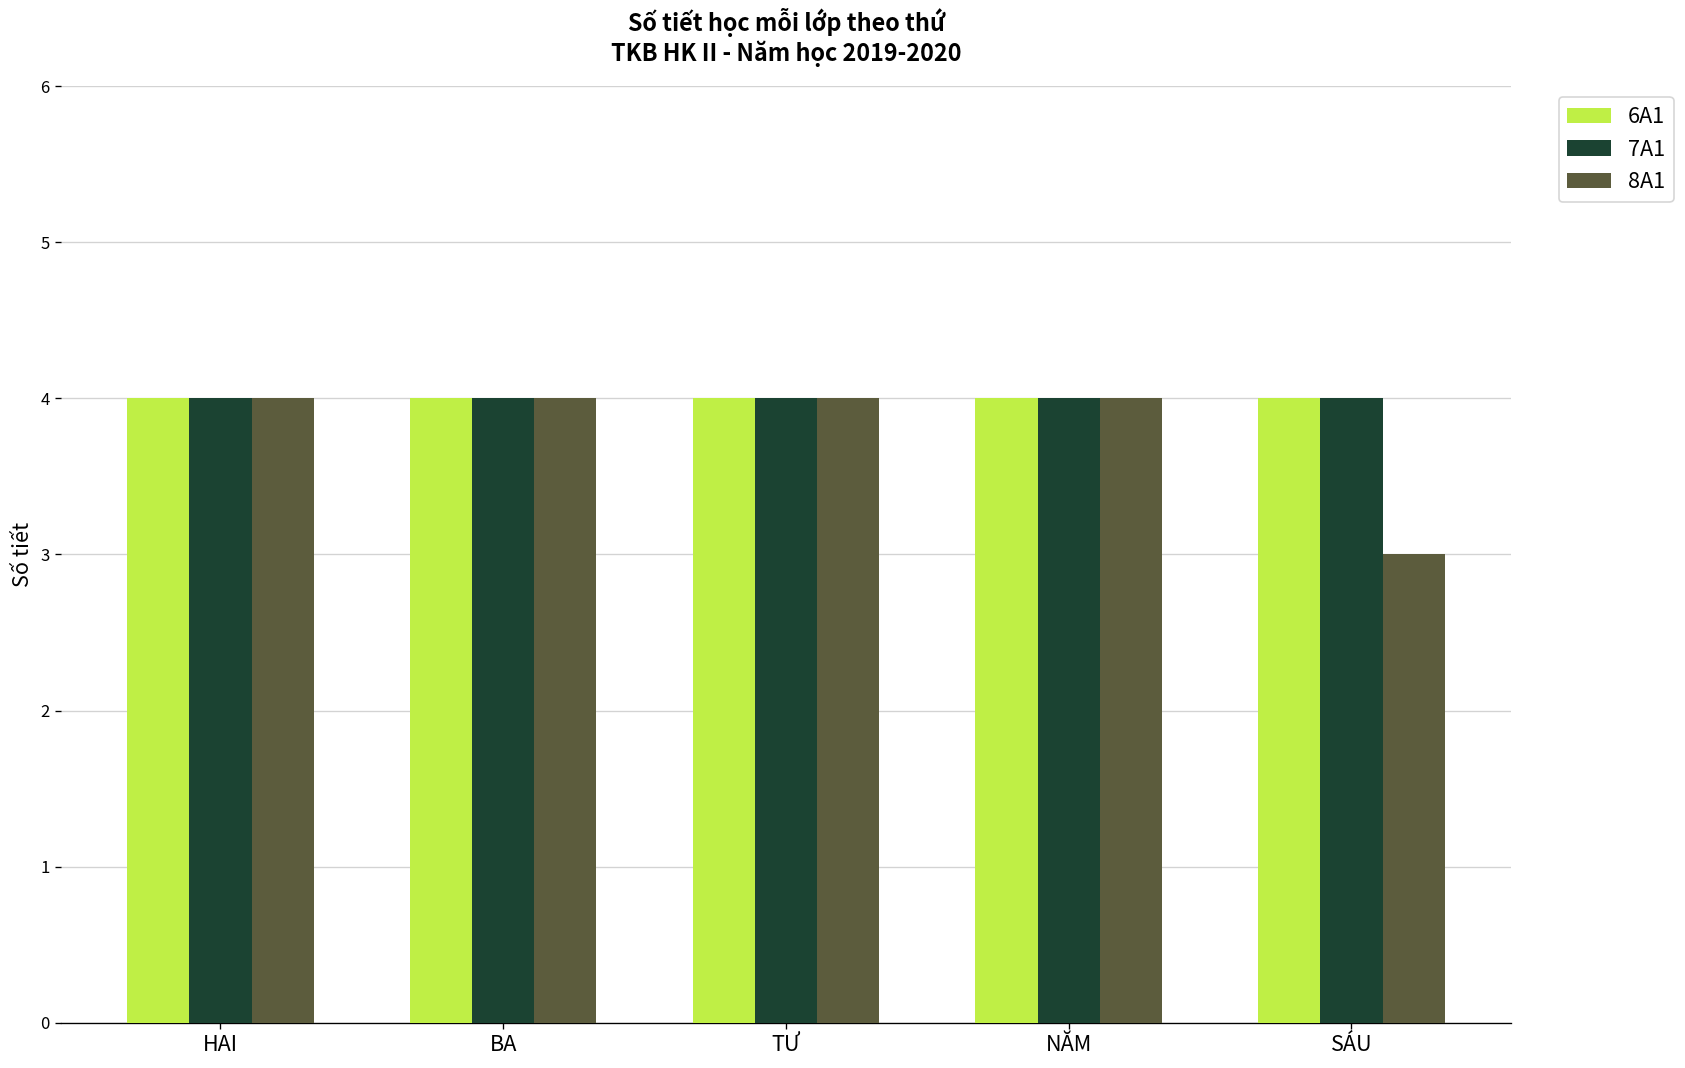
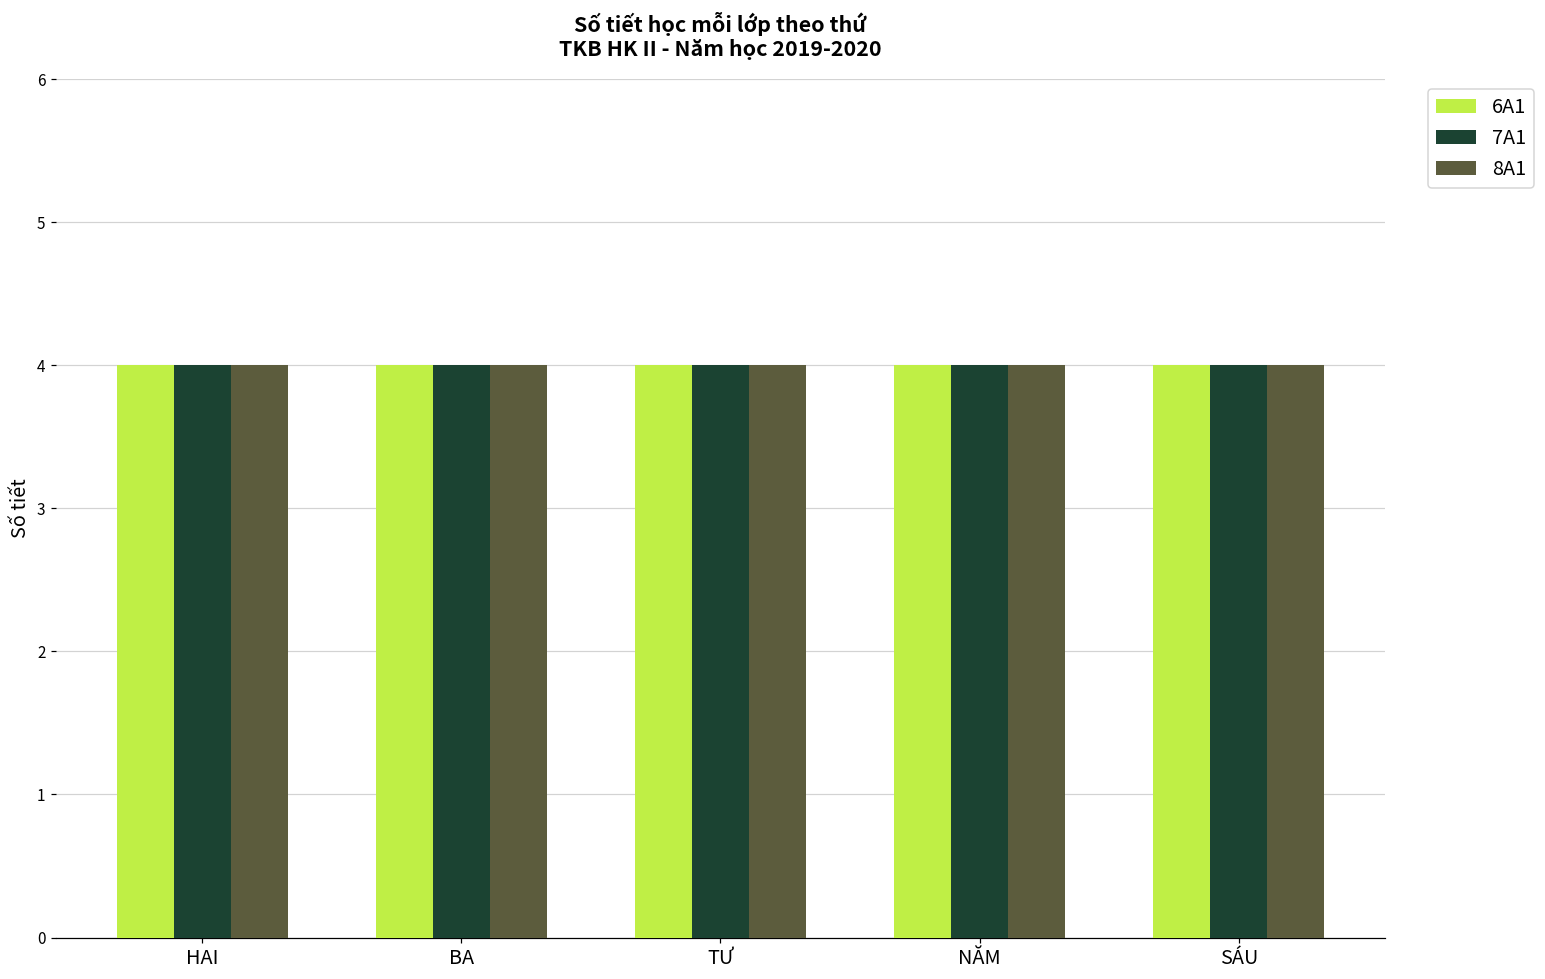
  {
    "6A1": {
      "HAI": 4,
      "BA": 4,
      "TƯ": 4,
      "NĂM": 4,
      "SÁU": 4
    },
    "7A1": {
      "HAI": 4,
      "BA": 4,
      "TƯ": 4,
      "NĂM": 4,
      "SÁU": 4
    },
    "8A1": {
      "HAI": 4,
      "BA": 4,
      "TƯ": 4,
      "NĂM": 4,
-     "SÁU": 3
+     "SÁU": 4
    }
  }
